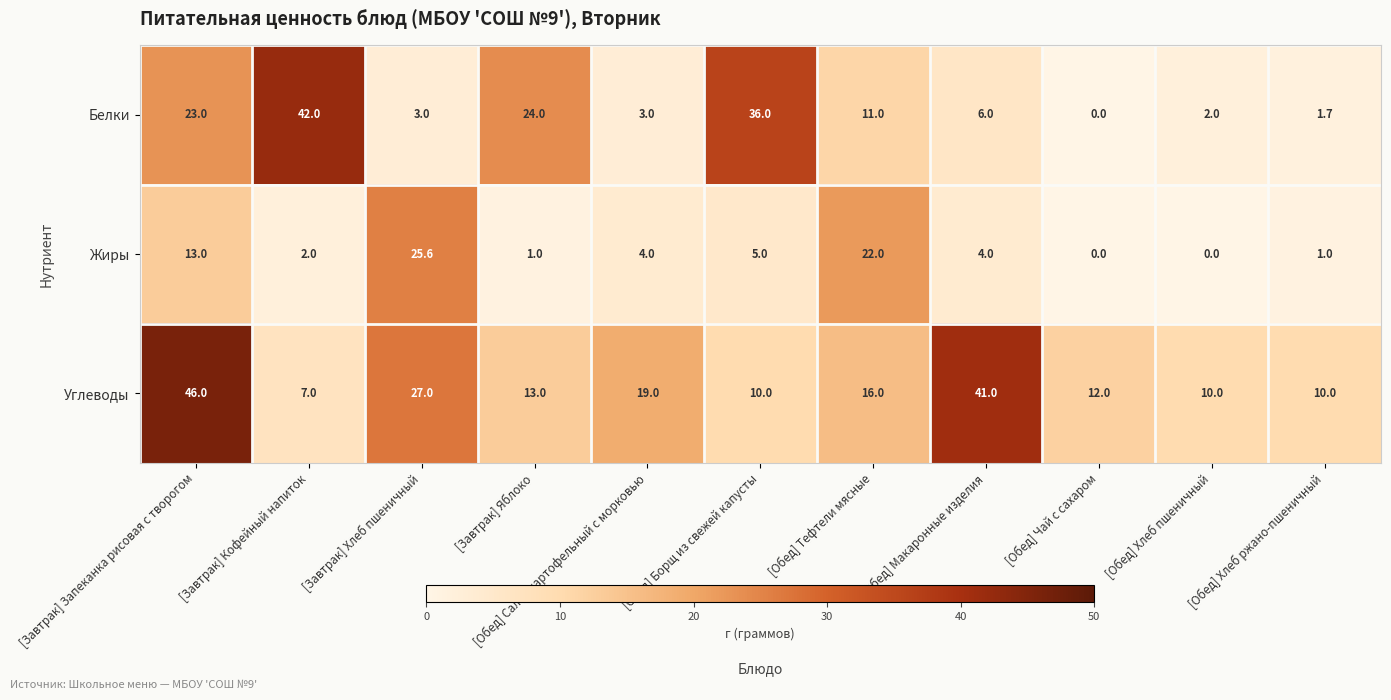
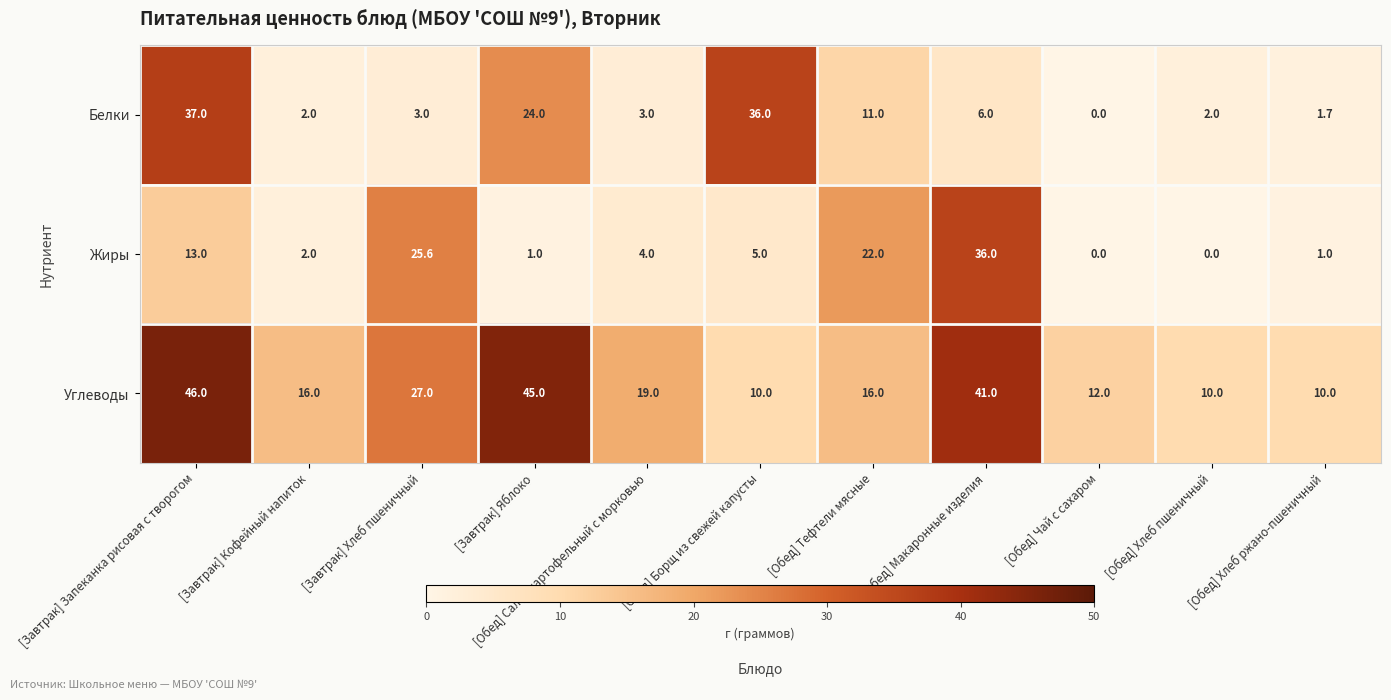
  {
    "Белки": {
-     "[Завтрак] Запеканка рисовая с творогом": 23.0,
-     "[Завтрак] Кофейный напиток": 42.0,
+     "[Завтрак] Запеканка рисовая с творогом": 37.0,
+     "[Завтрак] Кофейный напиток": 2.0,
      "[Завтрак] Хлеб пшеничный": 3.0,
      "[Завтрак] Яблоко": 24.0,
      "[Обед] Салат картофельный с морковью": 3.0,
      "[Обед] Борщ из свежей капусты": 36.0,
      "[Обед] Тефтели мясные": 11.0,
      "[Обед] Макаронные изделия": 6.0,
      "[Обед] Чай с сахаром": 0.0,
      "[Обед] Хлеб пшеничный": 2.0,
      "[Обед] Хлеб ржано-пшеничный": 1.7
    },
    "Жиры": {
      "[Завтрак] Запеканка рисовая с творогом": 13.0,
      "[Завтрак] Кофейный напиток": 2.0,
      "[Завтрак] Хлеб пшеничный": 25.6,
      "[Завтрак] Яблоко": 1.0,
      "[Обед] Салат картофельный с морковью": 4.0,
      "[Обед] Борщ из свежей капусты": 5.0,
      "[Обед] Тефтели мясные": 22.0,
-     "[Обед] Макаронные изделия": 4.0,
+     "[Обед] Макаронные изделия": 36.0,
      "[Обед] Чай с сахаром": 0.0,
      "[Обед] Хлеб пшеничный": 0.0,
      "[Обед] Хлеб ржано-пшеничный": 1.0
    },
    "Углеводы": {
      "[Завтрак] Запеканка рисовая с творогом": 46.0,
-     "[Завтрак] Кофейный напиток": 7.0,
+     "[Завтрак] Кофейный напиток": 16.0,
      "[Завтрак] Хлеб пшеничный": 27.0,
-     "[Завтрак] Яблоко": 13.0,
+     "[Завтрак] Яблоко": 45.0,
      "[Обед] Салат картофельный с морковью": 19.0,
      "[Обед] Борщ из свежей капусты": 10.0,
      "[Обед] Тефтели мясные": 16.0,
      "[Обед] Макаронные изделия": 41.0,
      "[Обед] Чай с сахаром": 12.0,
      "[Обед] Хлеб пшеничный": 10.0,
      "[Обед] Хлеб ржано-пшеничный": 10.0
    }
  }
